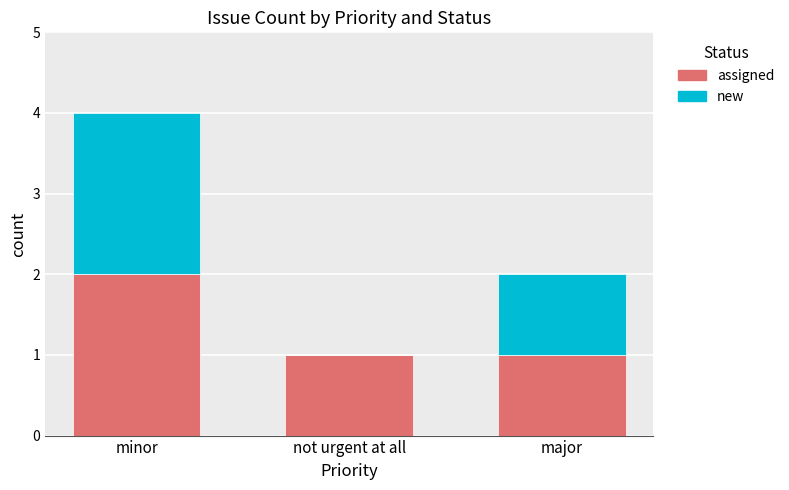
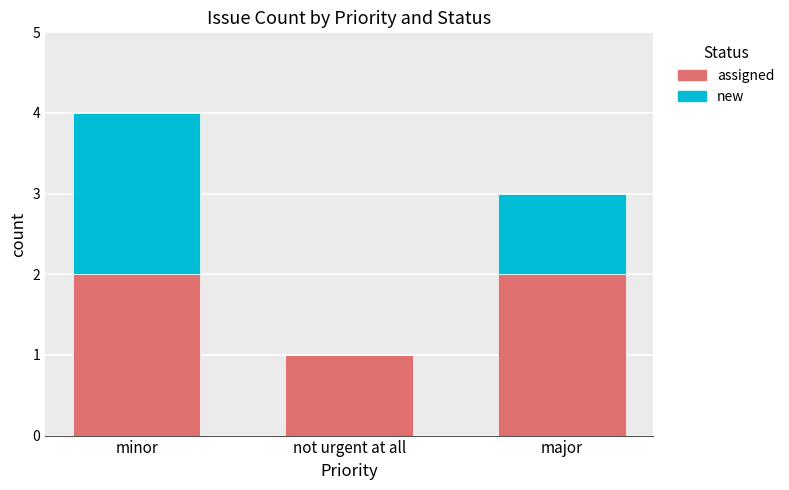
  {
    "assigned": {
      "minor": 2,
      "not urgent at all": 1,
-     "major": 1
+     "major": 2
    },
    "new": {
      "minor": 2,
      "not urgent at all": 0,
      "major": 1
    }
  }
